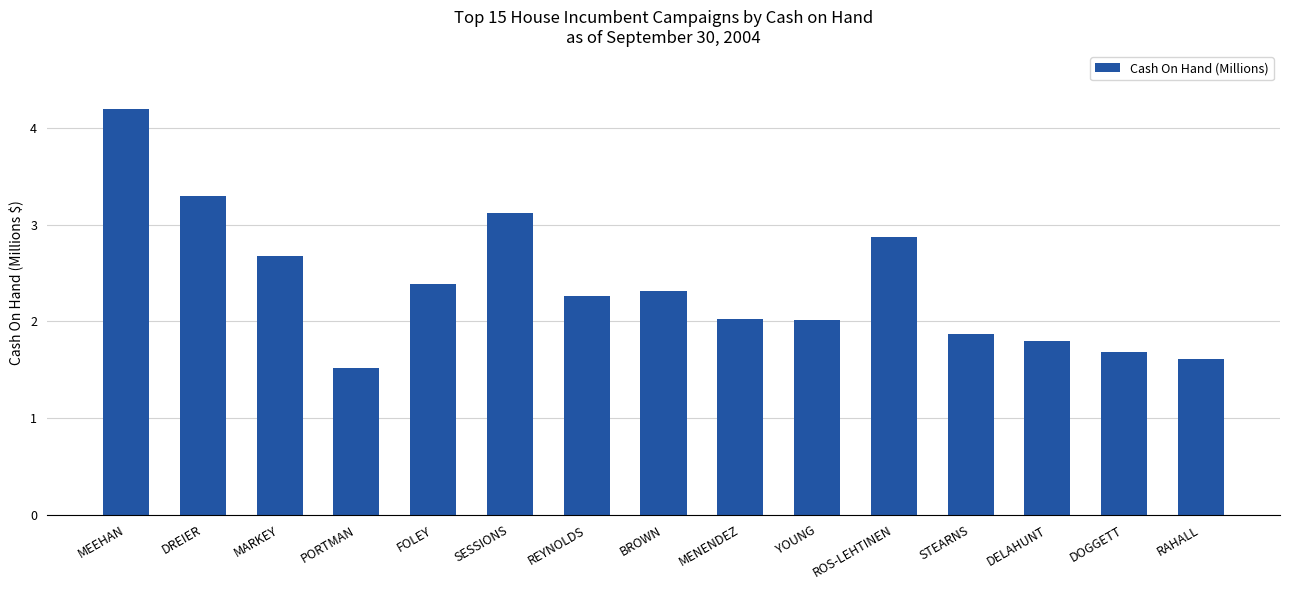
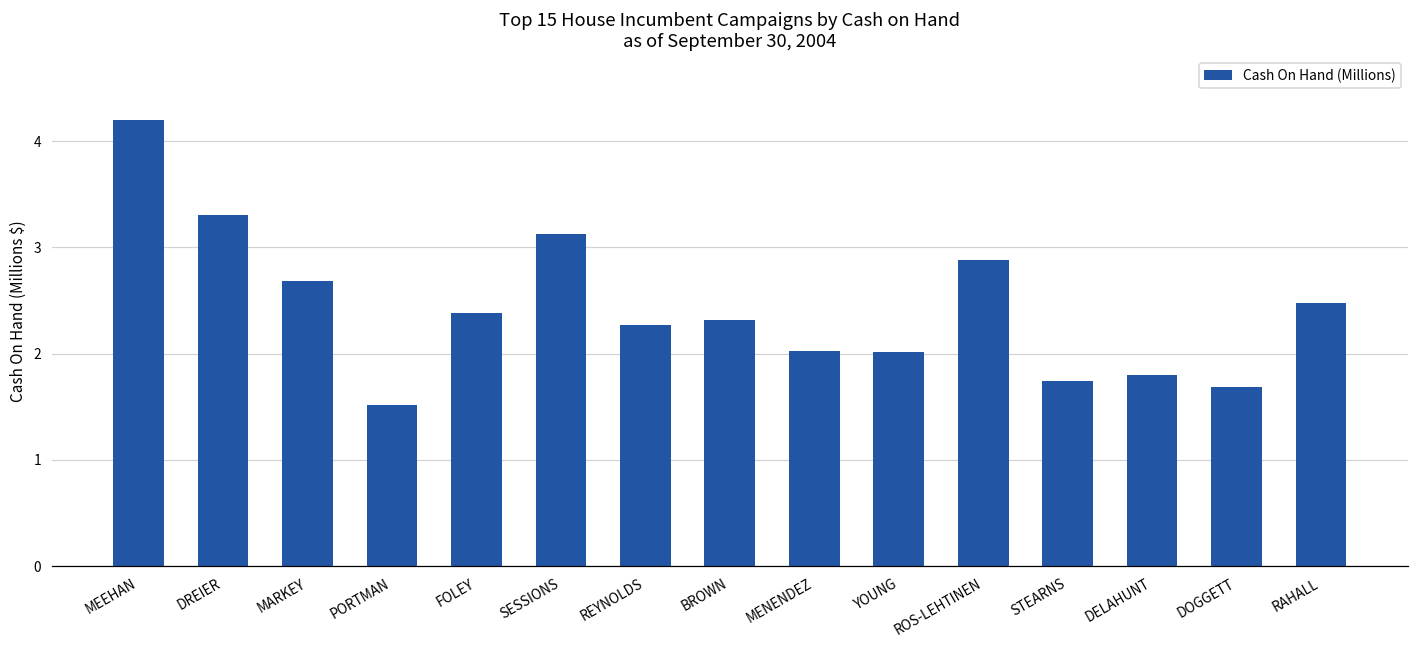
  {
    "MEEHAN": 4.2,
    "DREIER": 3.3,
    "MARKEY": 2.7,
    "PORTMAN": 1.5,
    "FOLEY": 2.4,
    "SESSIONS": 3.1,
    "REYNOLDS": 2.3,
    "BROWN": 2.3,
    "MENENDEZ": 2.0,
    "YOUNG": 2.0,
    "ROS-LEHTINEN": 2.9,
-   "STEARNS": 1.9,
+   "STEARNS": 1.7,
    "DELAHUNT": 1.8,
    "DOGGETT": 1.7,
-   "RAHALL": 1.6
+   "RAHALL": 2.5
  }
